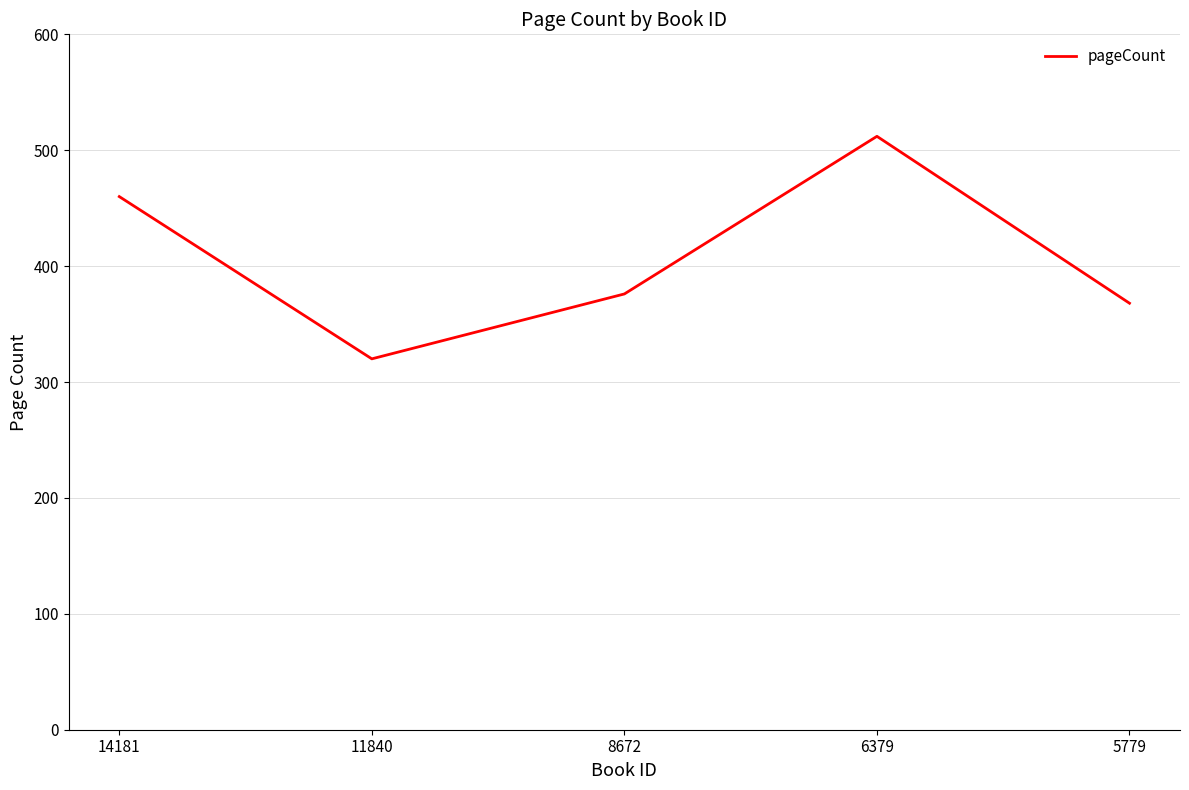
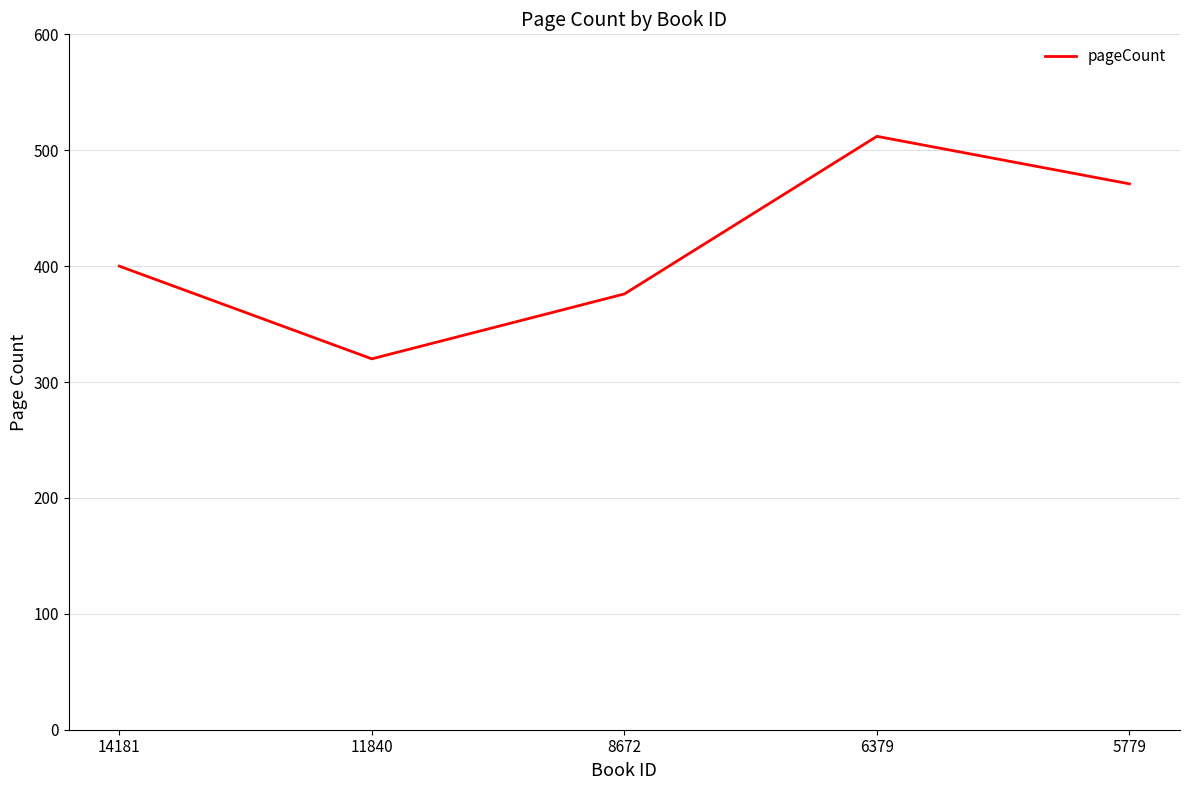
  {
-   "14181": 460,
+   "14181": 400,
    "11840": 320,
    "8672": 376,
    "6379": 512,
-   "5779": 368
+   "5779": 471
  }
